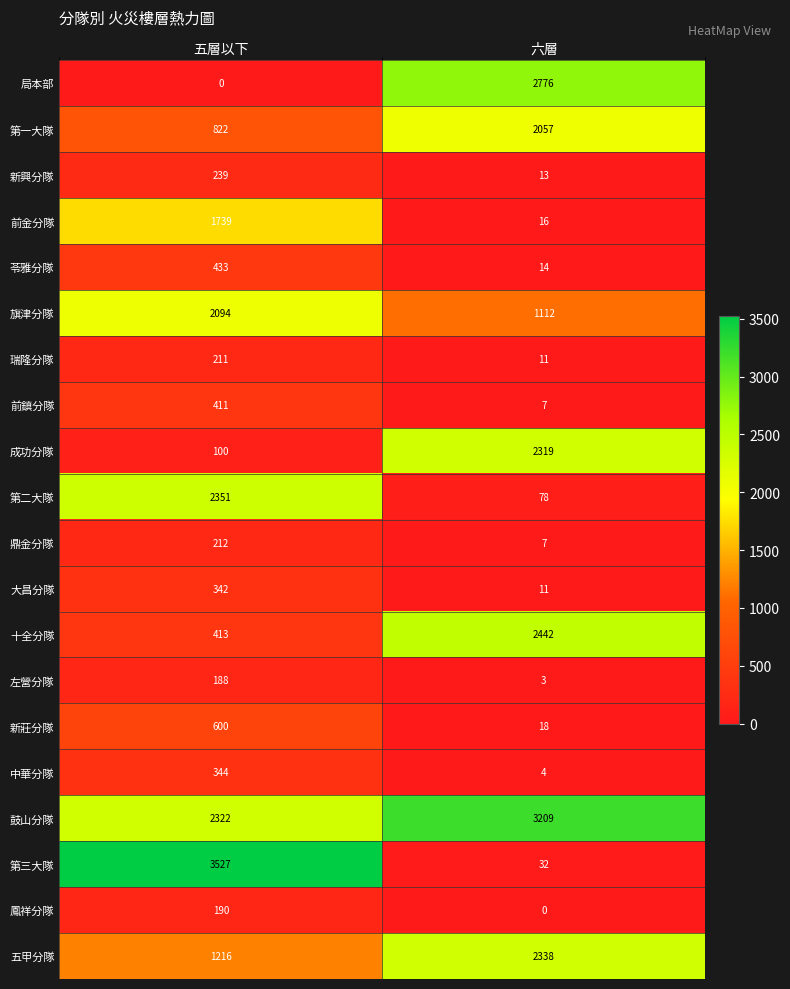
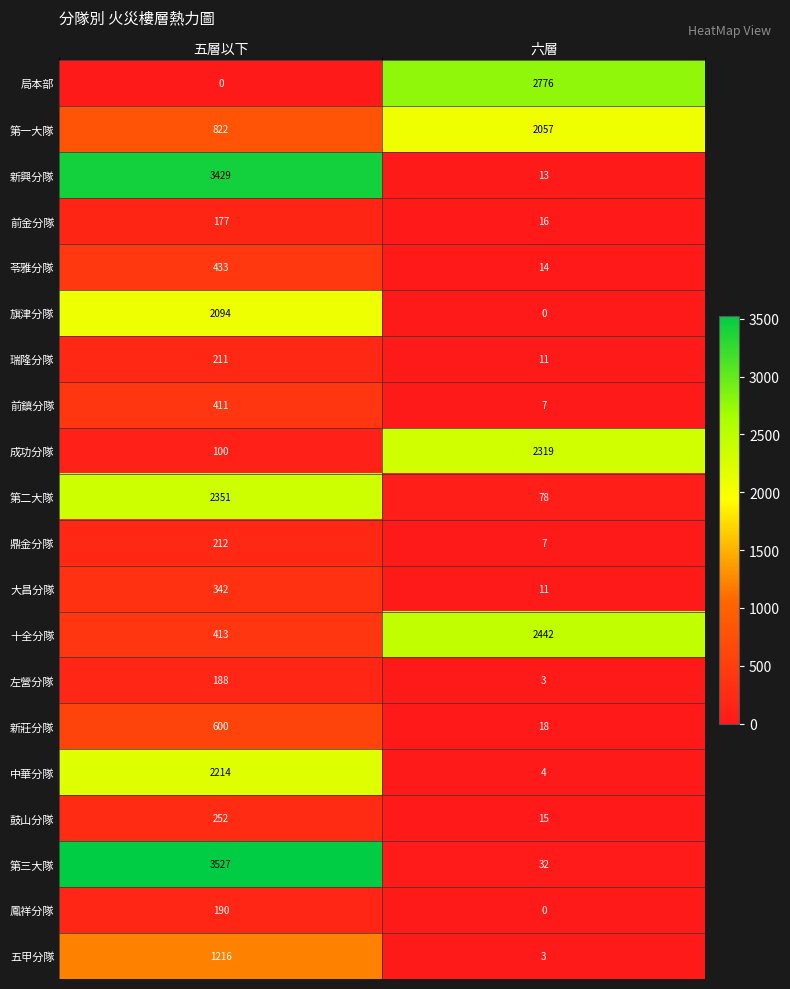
  {
    "局本部": {
      "五層以下": 0,
      "六層": 2776
    },
    "第一大隊": {
      "五層以下": 822,
      "六層": 2057
    },
    "新興分隊": {
-     "五層以下": 239,
+     "五層以下": 3429,
      "六層": 13
    },
    "前金分隊": {
-     "五層以下": 1739,
+     "五層以下": 177,
      "六層": 16
    },
    "苓雅分隊": {
      "五層以下": 433,
      "六層": 14
    },
    "旗津分隊": {
      "五層以下": 2094,
-     "六層": 1112
+     "六層": 0
    },
    "瑞隆分隊": {
      "五層以下": 211,
      "六層": 11
    },
    "前鎮分隊": {
      "五層以下": 411,
      "六層": 7
    },
    "成功分隊": {
      "五層以下": 100,
      "六層": 2319
    },
    "第二大隊": {
      "五層以下": 2351,
      "六層": 78
    },
    "鼎金分隊": {
      "五層以下": 212,
      "六層": 7
    },
    "大昌分隊": {
      "五層以下": 342,
      "六層": 11
    },
    "十全分隊": {
      "五層以下": 413,
      "六層": 2442
    },
    "左營分隊": {
      "五層以下": 188,
      "六層": 3
    },
    "新莊分隊": {
      "五層以下": 600,
      "六層": 18
    },
    "中華分隊": {
-     "五層以下": 344,
+     "五層以下": 2214,
      "六層": 4
    },
    "鼓山分隊": {
-     "五層以下": 2322,
-     "六層": 3209
+     "五層以下": 252,
+     "六層": 15
    },
    "第三大隊": {
      "五層以下": 3527,
      "六層": 32
    },
    "鳳祥分隊": {
      "五層以下": 190,
      "六層": 0
    },
    "五甲分隊": {
      "五層以下": 1216,
-     "六層": 2338
+     "六層": 3
    }
  }
